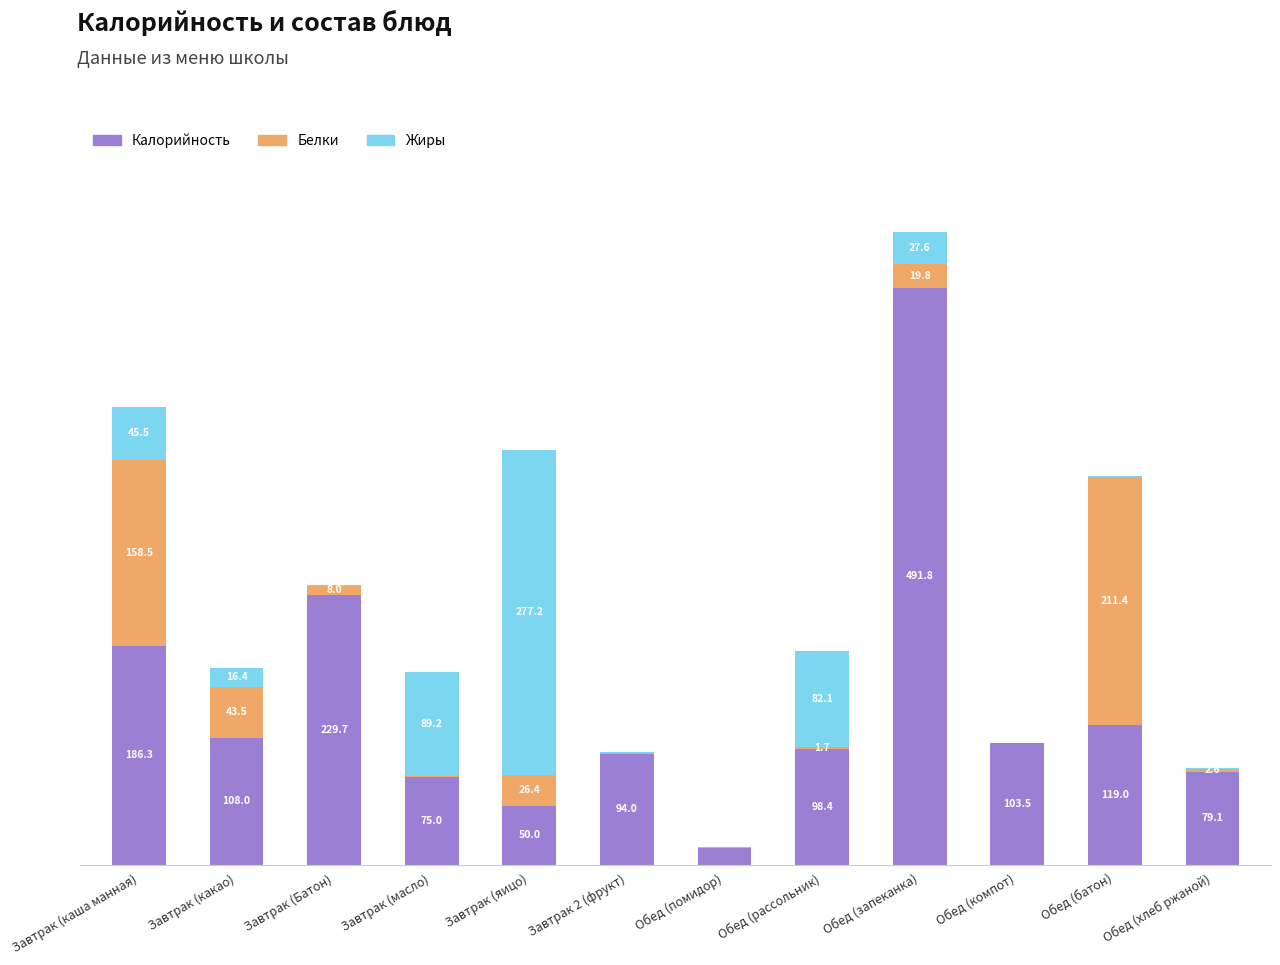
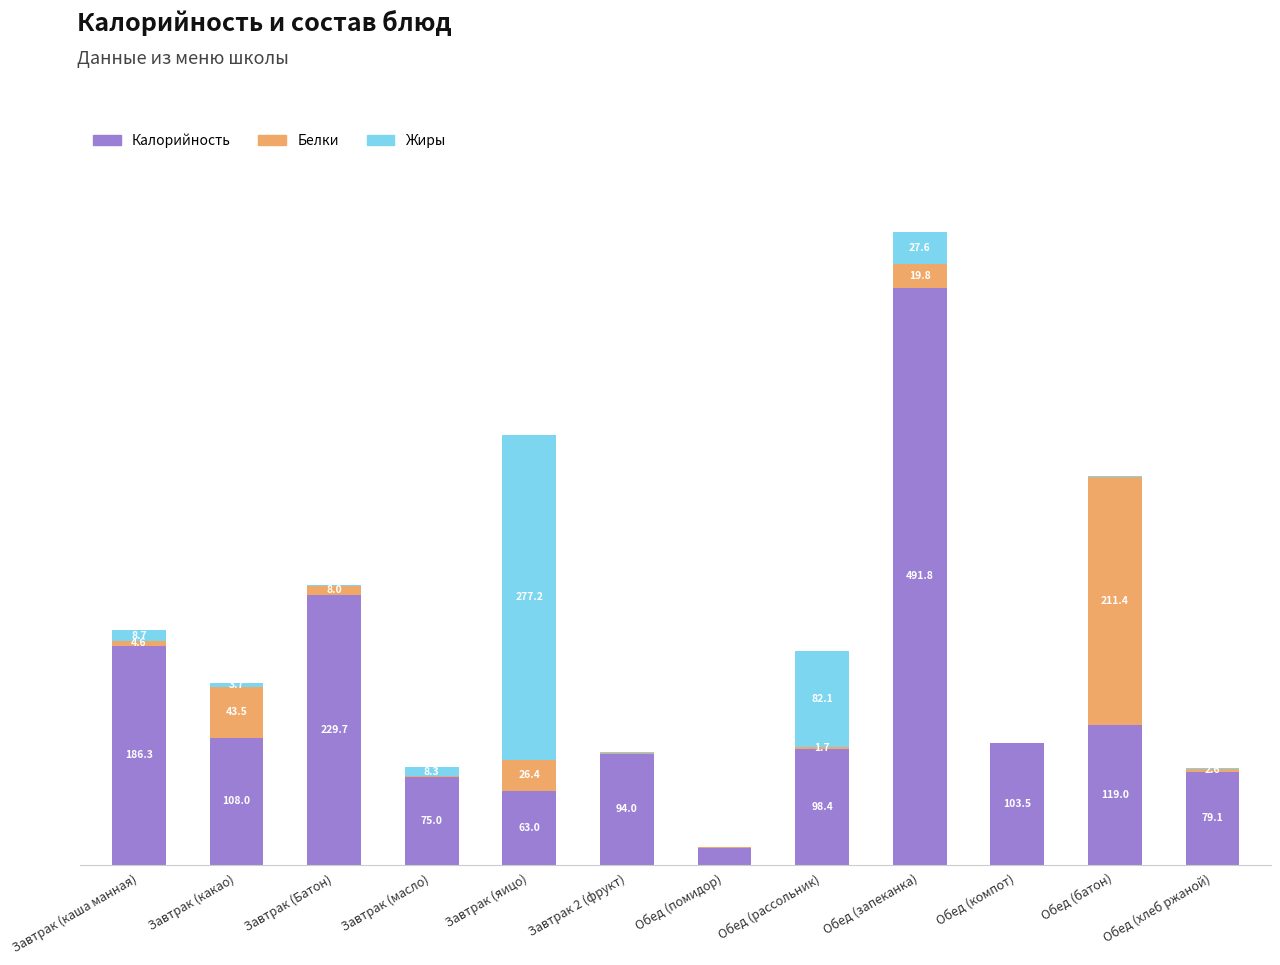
  {
    "Калорийность": {
      "Завтрак (каша манная)": 186.3,
      "Завтрак (какао)": 108.0,
      "Завтрак (Батон)": 229.7,
      "Завтрак (масло)": 75.0,
-     "Завтрак (яицо)": 50.0,
+     "Завтрак (яицо)": 63.0,
      "Завтрак 2 (фрукт)": 94.0,
      "Обед (рассольник)": 98.4,
      "Обед (запеканка)": 491.8,
      "Обед (компот)": 103.5,
      "Обед (батон)": 119.0,
      "Обед (хлеб ржаной)": 79.1
    },
    "Белки": {
-     "Завтрак (каша манная)": 158.5,
+     "Завтрак (каша манная)": 4.6,
      "Завтрак (какао)": 43.5,
      "Завтрак (Батон)": 8.0,
      "Завтрак (яицо)": 26.4,
      "Обед (рассольник)": 1.7,
      "Обед (запеканка)": 19.8,
      "Обед (батон)": 211.4,
      "Обед (хлеб ржаной)": 2.6
    },
    "Жиры": {
-     "Завтрак (каша манная)": 45.5,
-     "Завтрак (какао)": 16.4,
-     "Завтрак (масло)": 89.2,
+     "Завтрак (каша манная)": 8.7,
+     "Завтрак (какао)": 3.7,
+     "Завтрак (масло)": 8.3,
      "Завтрак (яицо)": 277.2,
      "Обед (рассольник)": 82.1,
      "Обед (запеканка)": 27.6
    }
  }
